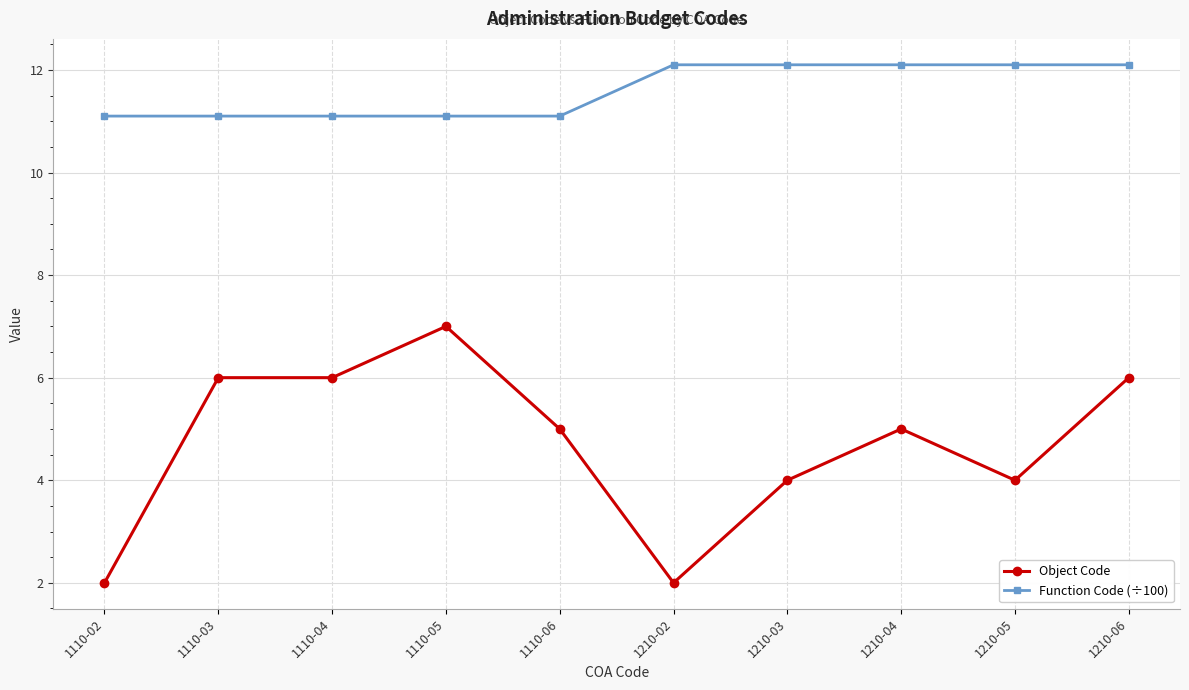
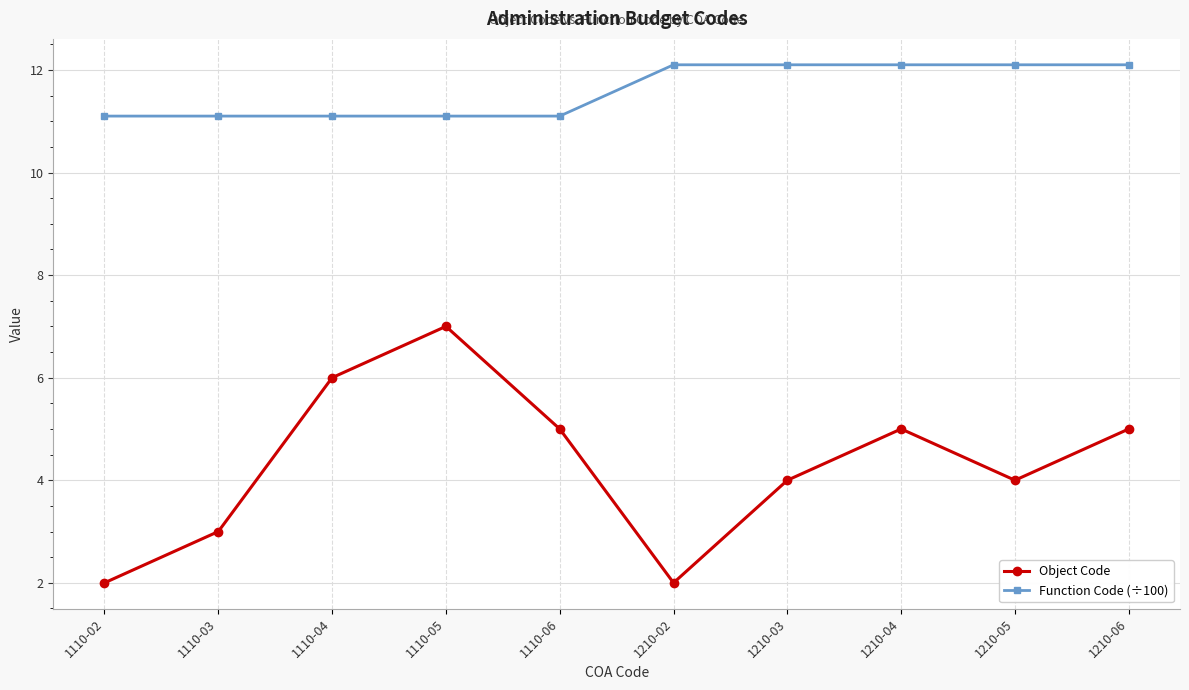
  {
    "Object Code": {
      "1110-02": 2,
-     "1110-03": 6,
+     "1110-03": 3,
      "1110-04": 6,
      "1110-05": 7,
      "1110-06": 5,
      "1210-02": 2,
      "1210-03": 4,
      "1210-04": 5,
      "1210-05": 4,
-     "1210-06": 6
+     "1210-06": 5
    },
    "Function Code (÷100)": {
      "1110-02": 11.1,
      "1110-03": 11.1,
      "1110-04": 11.1,
      "1110-05": 11.1,
      "1110-06": 11.1,
      "1210-02": 12.1,
      "1210-03": 12.1,
      "1210-04": 12.1,
      "1210-05": 12.1,
      "1210-06": 12.1
    }
  }
